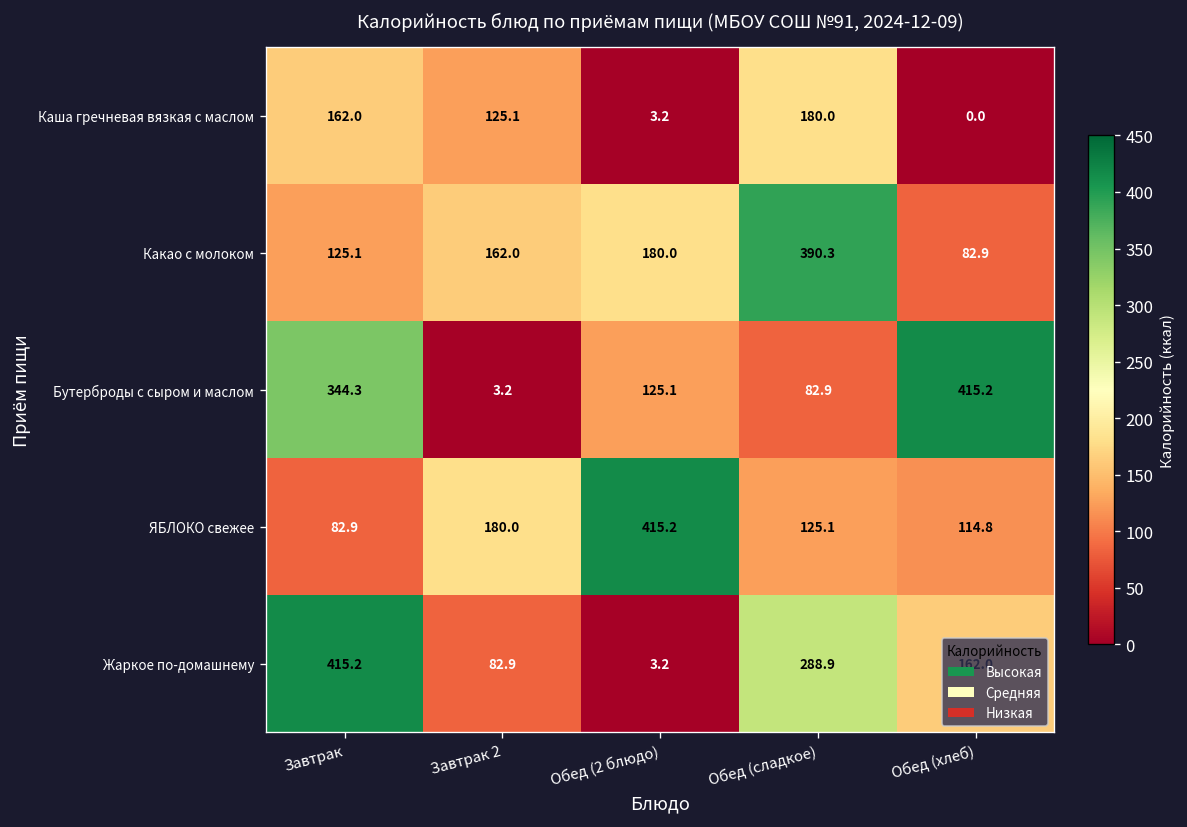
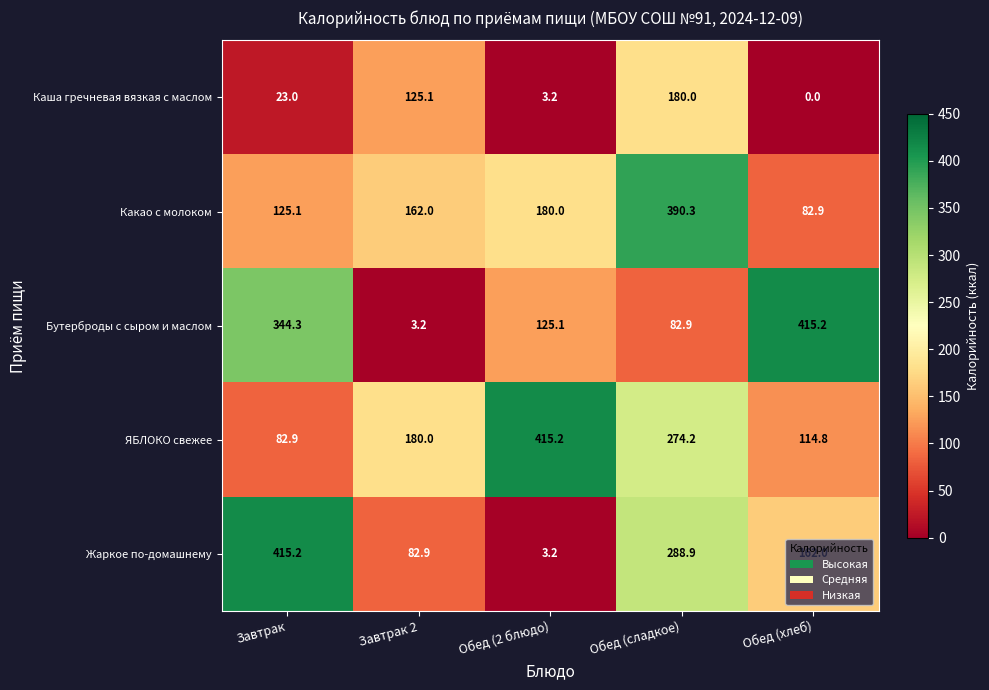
  {
    "Каша гречневая вязкая с маслом": {
-     "Завтрак": 162.0,
+     "Завтрак": 23.0,
      "Завтрак 2": 125.1,
      "Обед (2 блюдо)": 3.2,
      "Обед (сладкое)": 180.0,
      "Обед (хлеб)": 0.0
    },
    "Какао с молоком": {
      "Завтрак": 125.1,
      "Завтрак 2": 162.0,
      "Обед (2 блюдо)": 180.0,
      "Обед (сладкое)": 390.3,
      "Обед (хлеб)": 82.9
    },
    "Бутерброды с сыром и маслом": {
      "Завтрак": 344.3,
      "Завтрак 2": 3.2,
      "Обед (2 блюдо)": 125.1,
      "Обед (сладкое)": 82.9,
      "Обед (хлеб)": 415.2
    },
    "ЯБЛОКО свежее": {
      "Завтрак": 82.9,
      "Завтрак 2": 180.0,
      "Обед (2 блюдо)": 415.2,
-     "Обед (сладкое)": 125.1,
+     "Обед (сладкое)": 274.2,
      "Обед (хлеб)": 114.8
    },
    "Жаркое по-домашнему": {
      "Завтрак": 415.2,
      "Завтрак 2": 82.9,
      "Обед (2 блюдо)": 3.2,
      "Обед (сладкое)": 288.9
    }
  }
